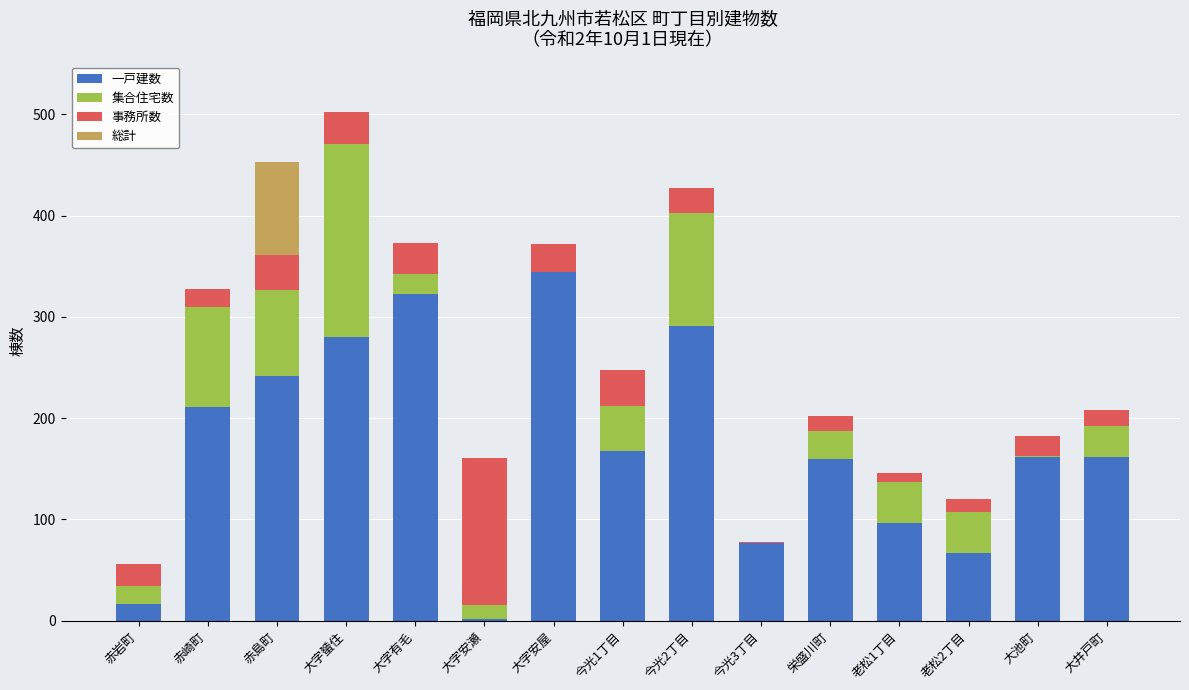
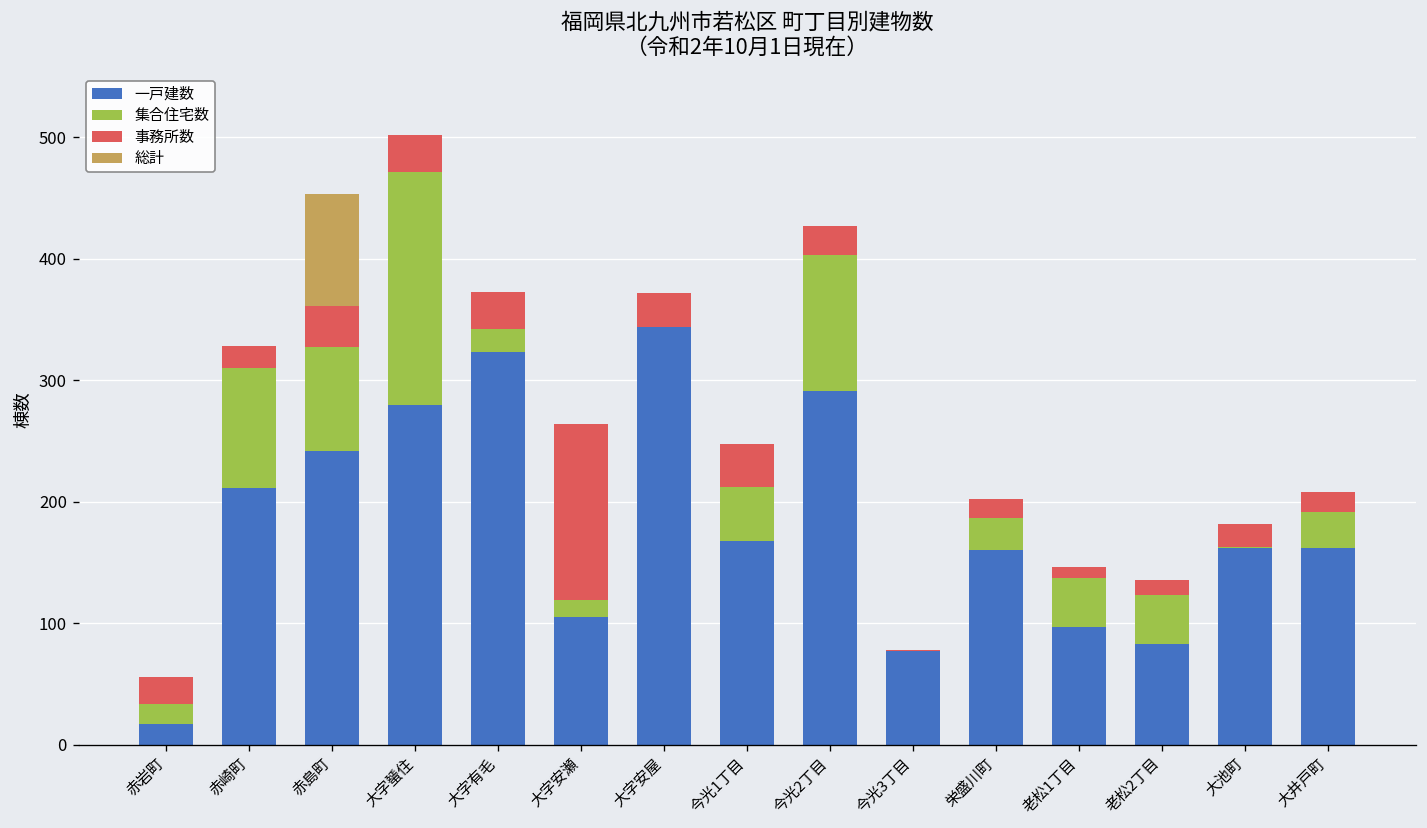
  {
    "一戸建数": {
      "赤岩町": 17,
      "赤崎町": 211,
      "赤島町": 242,
      "大字蜑住": 280,
      "大字有毛": 323,
-     "大字安瀬": 2,
+     "大字安瀬": 105,
      "大字安屋": 344,
      "今光1丁目": 168,
      "今光2丁目": 291,
      "今光3丁目": 77,
      "栄盛川町": 160,
      "老松1丁目": 97,
-     "老松2丁目": 67,
+     "老松2丁目": 83,
      "大池町": 162,
      "大井戸町": 162
    },
    "事務所数": {
      "赤岩町": 22,
      "赤崎町": 18,
      "赤島町": 34,
      "大字蜑住": 31,
      "大字有毛": 31,
      "大字安瀬": 145,
      "大字安屋": 28,
      "今光1丁目": 36,
      "今光2丁目": 24,
      "栄盛川町": 15,
      "老松1丁目": 9,
      "老松2丁目": 13,
      "大池町": 19,
      "大井戸町": 16
    }
  }
